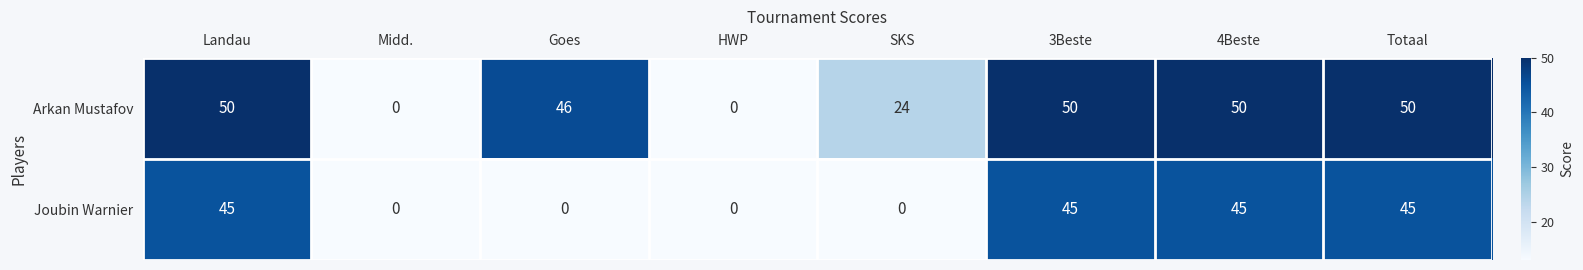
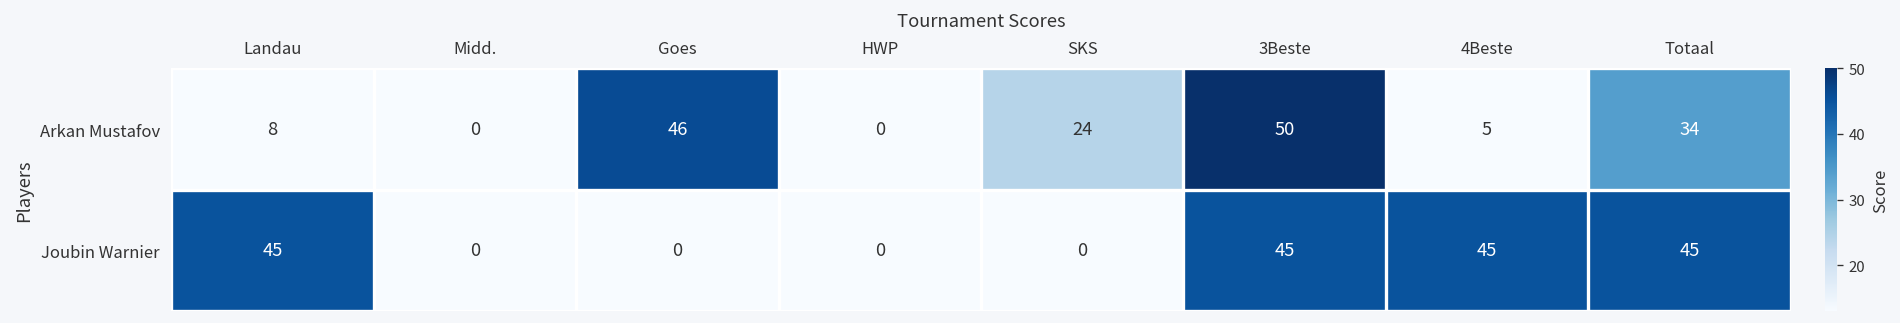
  {
    "Arkan Mustafov": {
-     "Landau": 50,
+     "Landau": 8,
      "Midd.": 0,
      "Goes": 46,
      "HWP": 0,
      "SKS": 24,
      "3Beste": 50,
-     "4Beste": 50,
-     "Totaal": 50
+     "4Beste": 5,
+     "Totaal": 34
    },
    "Joubin Warnier": {
      "Landau": 45,
      "Midd.": 0,
      "Goes": 0,
      "HWP": 0,
      "SKS": 0,
      "3Beste": 45,
      "4Beste": 45,
      "Totaal": 45
    }
  }
